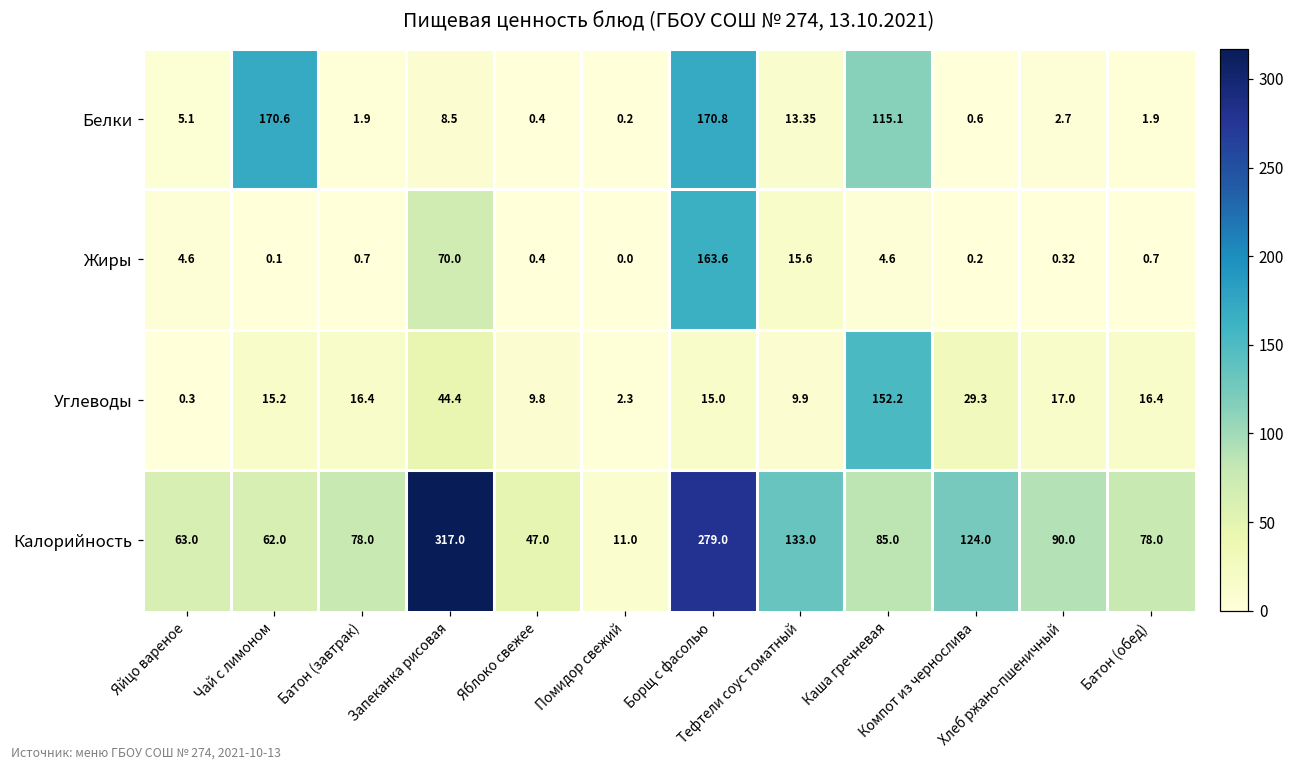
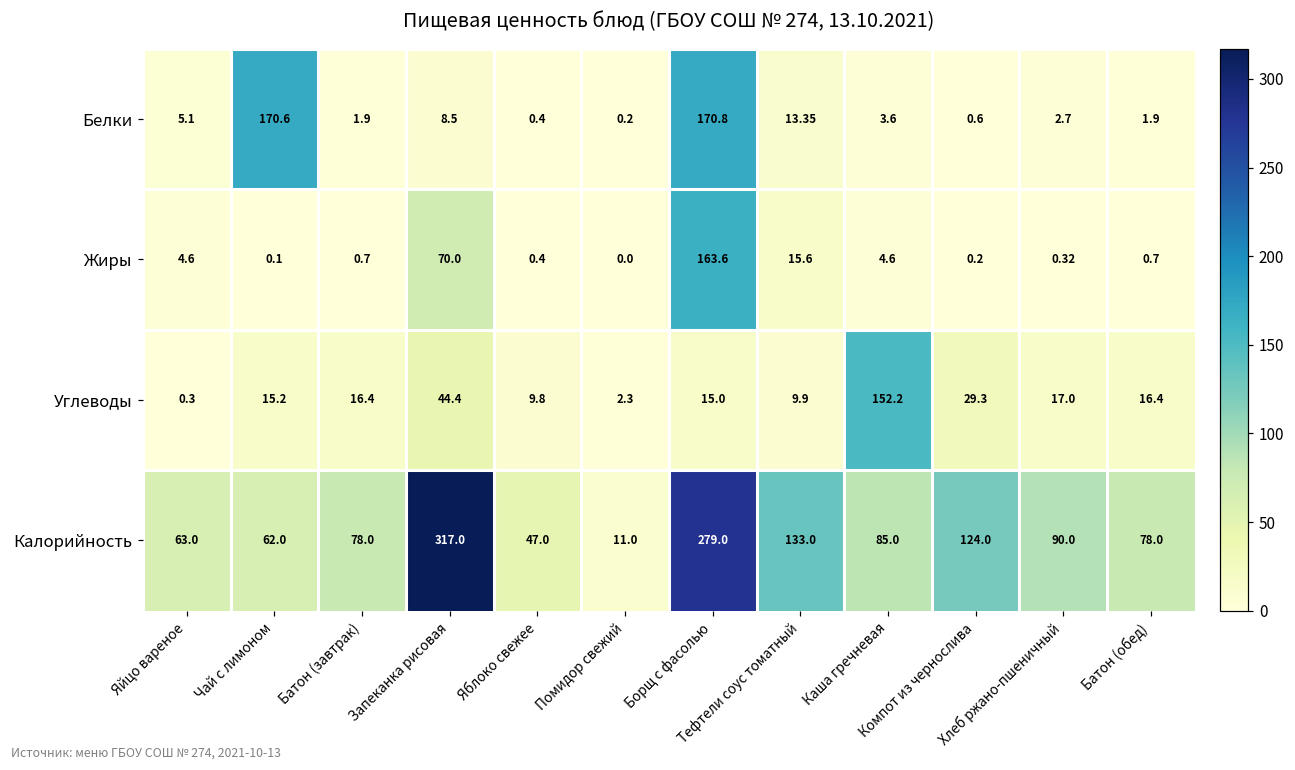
  {
    "Белки": {
      "Яйцо вареное": 5.1,
      "Чай с лимоном": 170.6,
      "Батон (завтрак)": 1.9,
      "Запеканка рисовая": 8.5,
      "Яблоко свежее": 0.4,
      "Помидор свежий": 0.2,
      "Борщ с фасолью": 170.8,
      "Тефтели соус томатный": 13.35,
-     "Каша гречневая": 115.1,
+     "Каша гречневая": 3.6,
      "Компот из чернослива": 0.6,
      "Хлеб ржано-пшеничный": 2.7,
      "Батон (обед)": 1.9
    },
    "Жиры": {
      "Яйцо вареное": 4.6,
      "Чай с лимоном": 0.1,
      "Батон (завтрак)": 0.7,
      "Запеканка рисовая": 70.0,
      "Яблоко свежее": 0.4,
      "Помидор свежий": 0.0,
      "Борщ с фасолью": 163.6,
      "Тефтели соус томатный": 15.6,
      "Каша гречневая": 4.6,
      "Компот из чернослива": 0.2,
      "Хлеб ржано-пшеничный": 0.32,
      "Батон (обед)": 0.7
    },
    "Углеводы": {
      "Яйцо вареное": 0.3,
      "Чай с лимоном": 15.2,
      "Батон (завтрак)": 16.4,
      "Запеканка рисовая": 44.4,
      "Яблоко свежее": 9.8,
      "Помидор свежий": 2.3,
      "Борщ с фасолью": 15.0,
      "Тефтели соус томатный": 9.9,
      "Каша гречневая": 152.2,
      "Компот из чернослива": 29.3,
      "Хлеб ржано-пшеничный": 17.0,
      "Батон (обед)": 16.4
    },
    "Калорийность": {
      "Яйцо вареное": 63.0,
      "Чай с лимоном": 62.0,
      "Батон (завтрак)": 78.0,
      "Запеканка рисовая": 317.0,
      "Яблоко свежее": 47.0,
      "Помидор свежий": 11.0,
      "Борщ с фасолью": 279.0,
      "Тефтели соус томатный": 133.0,
      "Каша гречневая": 85.0,
      "Компот из чернослива": 124.0,
      "Хлеб ржано-пшеничный": 90.0,
      "Батон (обед)": 78.0
    }
  }
